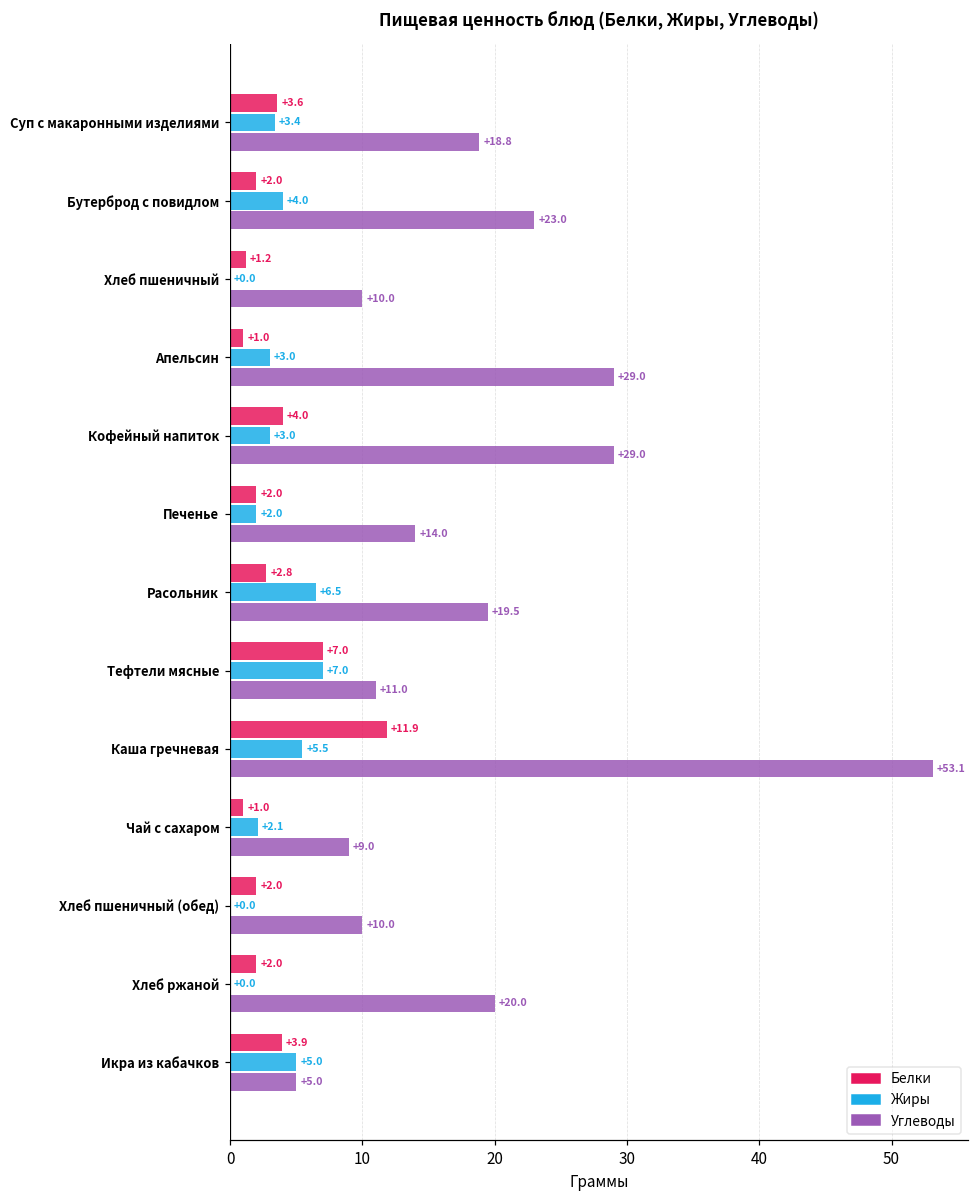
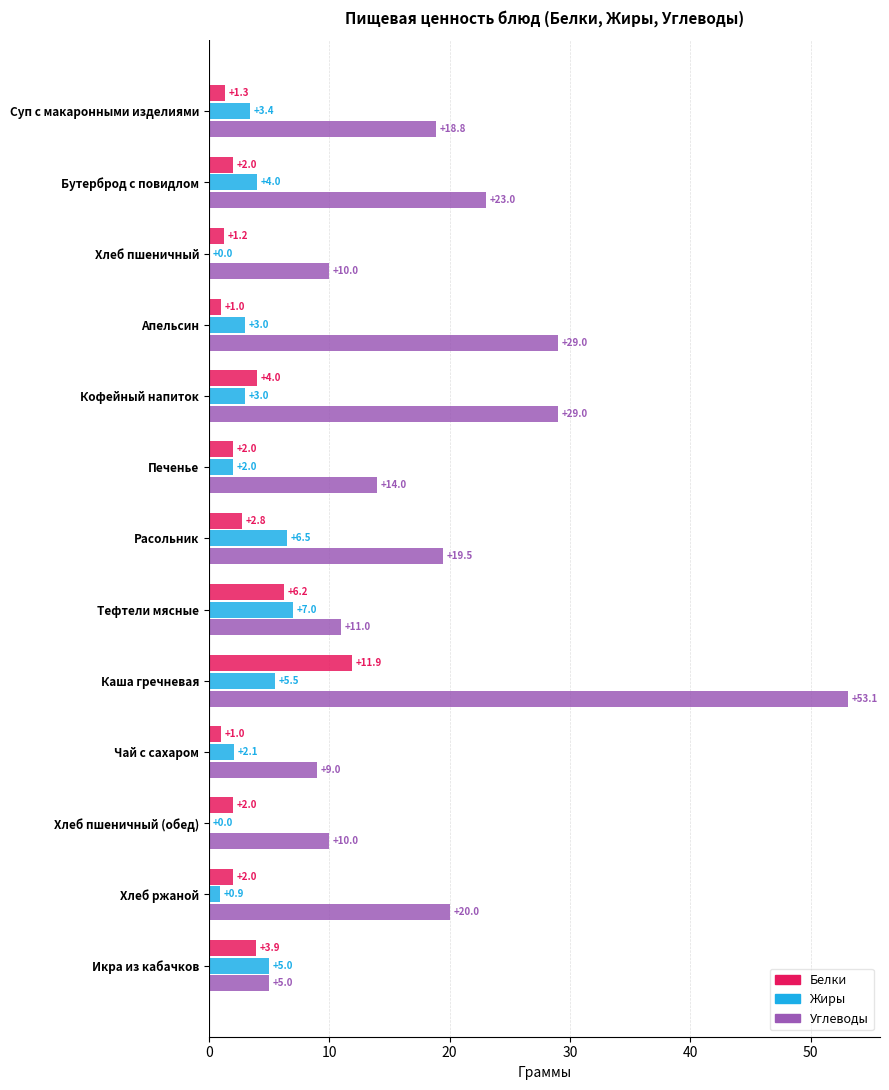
  {
    "Белки": {
-     "Суп с макаронными изделиями": "+3.6",
+     "Суп с макаронными изделиями": "+1.3",
      "Бутерброд с повидлом": "+2.0",
      "Хлеб пшеничный": "+1.2",
      "Апельсин": "+1.0",
      "Кофейный напиток": "+4.0",
      "Печенье": "+2.0",
      "Расольник": "+2.8",
-     "Тефтели мясные": "+7.0",
+     "Тефтели мясные": "+6.2",
      "Каша гречневая": "+11.9",
      "Чай с сахаром": "+1.0",
      "Хлеб пшеничный (обед)": "+2.0",
      "Хлеб ржаной": "+2.0",
      "Икра из кабачков": "+3.9"
    },
    "Жиры": {
      "Суп с макаронными изделиями": "+3.4",
      "Бутерброд с повидлом": "+4.0",
      "Хлеб пшеничный": "+0.0",
      "Апельсин": "+3.0",
      "Кофейный напиток": "+3.0",
      "Печенье": "+2.0",
      "Расольник": "+6.5",
      "Тефтели мясные": "+7.0",
      "Каша гречневая": "+5.5",
      "Чай с сахаром": "+2.1",
      "Хлеб пшеничный (обед)": "+0.0",
-     "Хлеб ржаной": "+0.0",
+     "Хлеб ржаной": "+0.9",
      "Икра из кабачков": "+5.0"
    },
    "Углеводы": {
      "Суп с макаронными изделиями": "+18.8",
      "Бутерброд с повидлом": "+23.0",
      "Хлеб пшеничный": "+10.0",
      "Апельсин": "+29.0",
      "Кофейный напиток": "+29.0",
      "Печенье": "+14.0",
      "Расольник": "+19.5",
      "Тефтели мясные": "+11.0",
      "Каша гречневая": "+53.1",
      "Чай с сахаром": "+9.0",
      "Хлеб пшеничный (обед)": "+10.0",
      "Хлеб ржаной": "+20.0",
      "Икра из кабачков": "+5.0"
    }
  }
